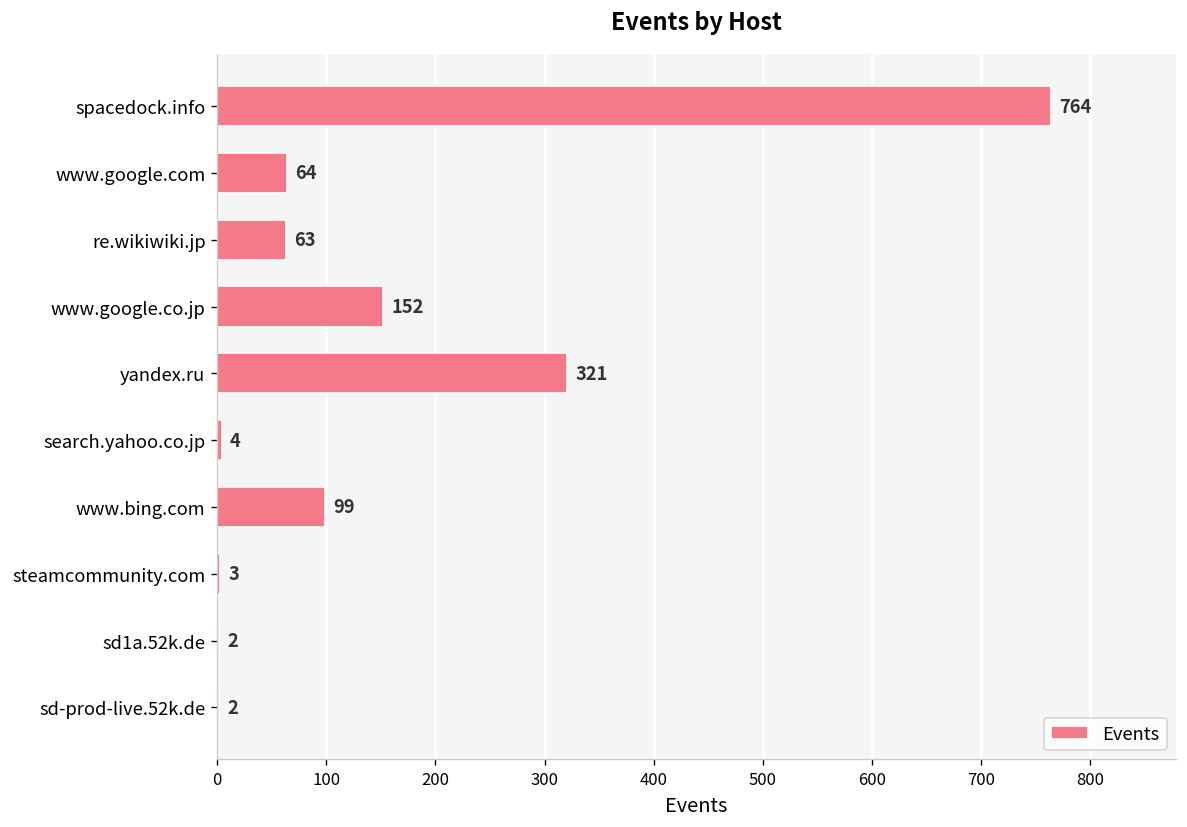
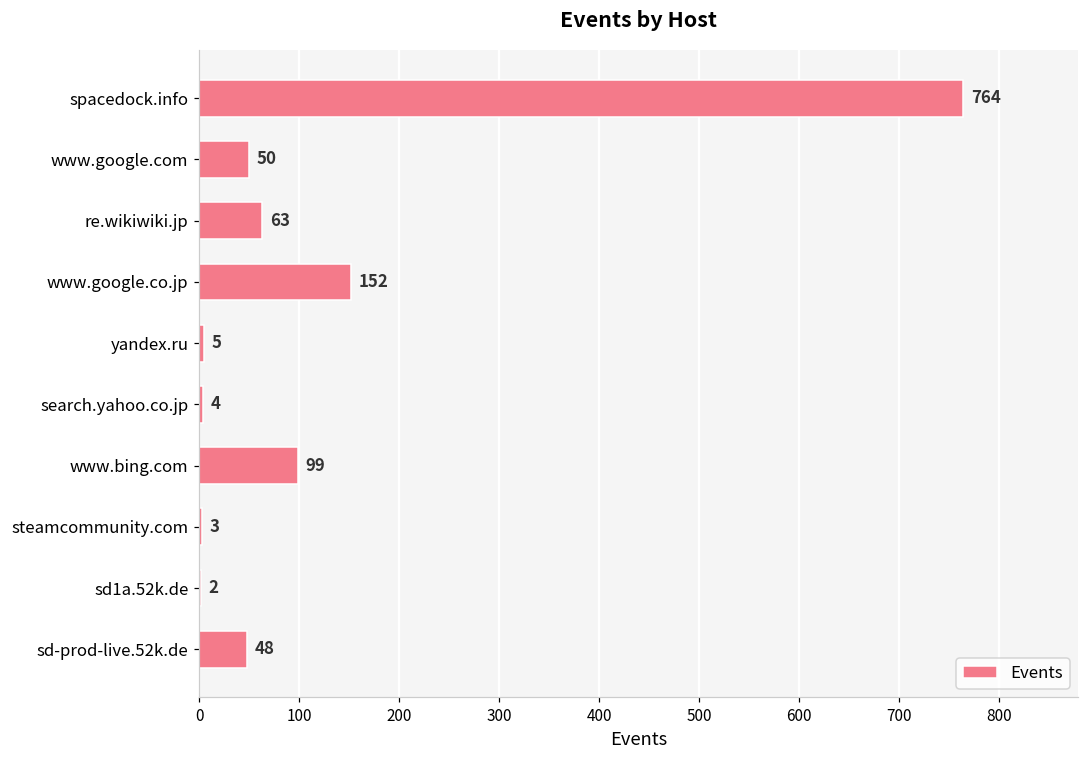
  {
    "spacedock.info": 764,
-   "www.google.com": 64,
+   "www.google.com": 50,
    "re.wikiwiki.jp": 63,
    "www.google.co.jp": 152,
-   "yandex.ru": 321,
+   "yandex.ru": 5,
    "search.yahoo.co.jp": 4,
    "www.bing.com": 99,
    "steamcommunity.com": 3,
    "sd1a.52k.de": 2,
-   "sd-prod-live.52k.de": 2
+   "sd-prod-live.52k.de": 48
  }
